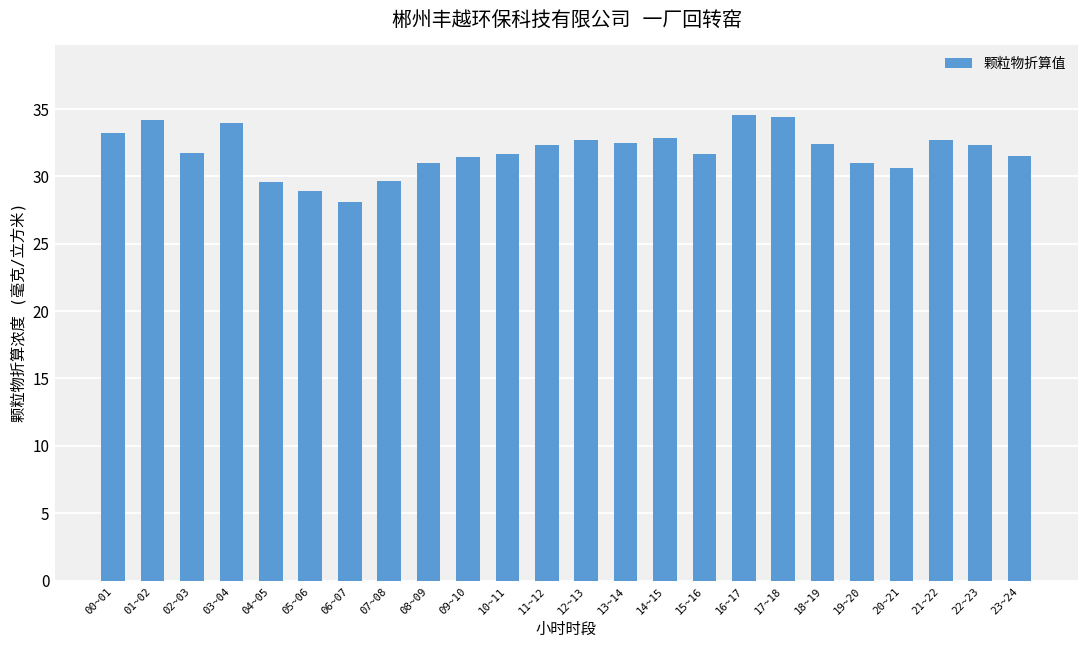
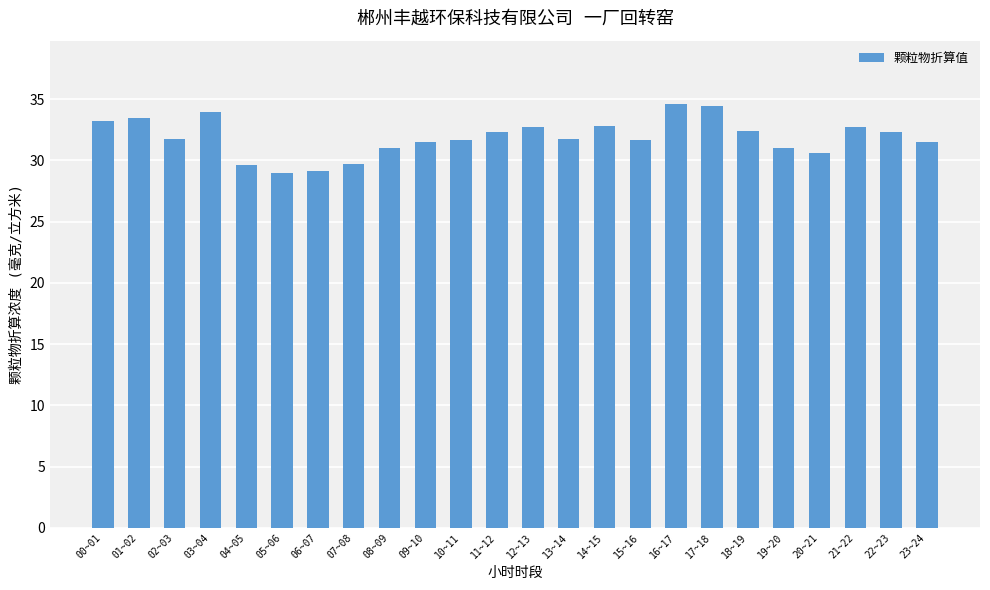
  {
    "00~01": 33.2,
-   "01~02": 34.2,
+   "01~02": 33.5,
    "02~03": 31.8,
    "03~04": 33.9,
    "04~05": 29.6,
    "05~06": 29.0,
-   "06~07": 28.1,
+   "06~07": 29.2,
    "07~08": 29.7,
    "08~09": 31.0,
    "09~10": 31.5,
    "10~11": 31.7,
    "11~12": 32.3,
    "12~13": 32.7,
-   "13~14": 32.5,
+   "13~14": 31.7,
    "14~15": 32.8,
    "15~16": 31.7,
    "16~17": 34.6,
    "17~18": 34.5,
    "18~19": 32.4,
    "19~20": 31.0,
    "20~21": 30.6,
    "21~22": 32.7,
    "22~23": 32.4,
    "23~24": 31.5
  }
